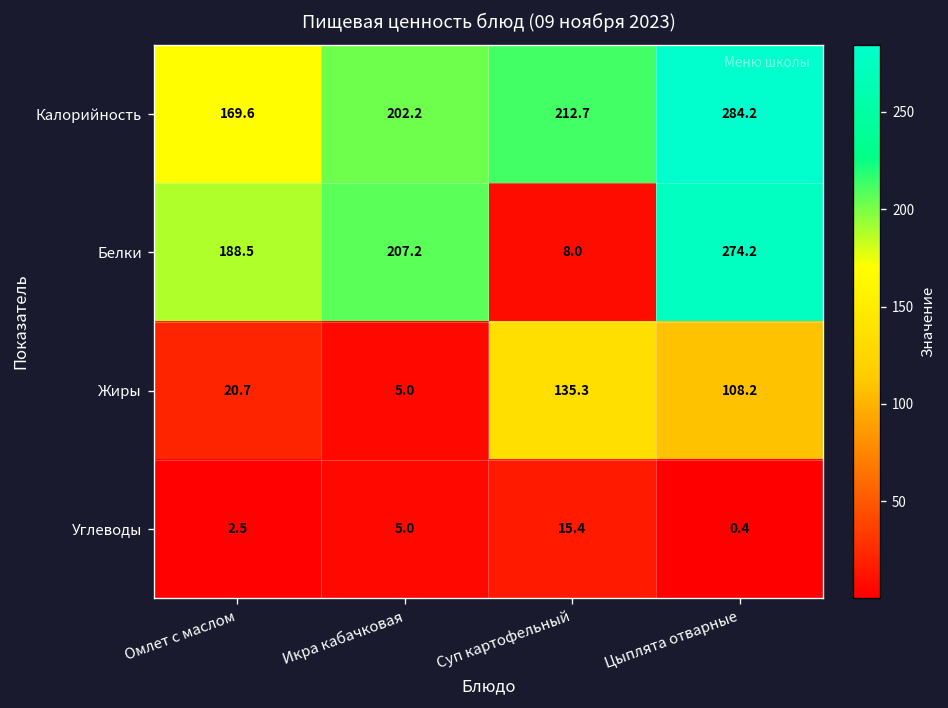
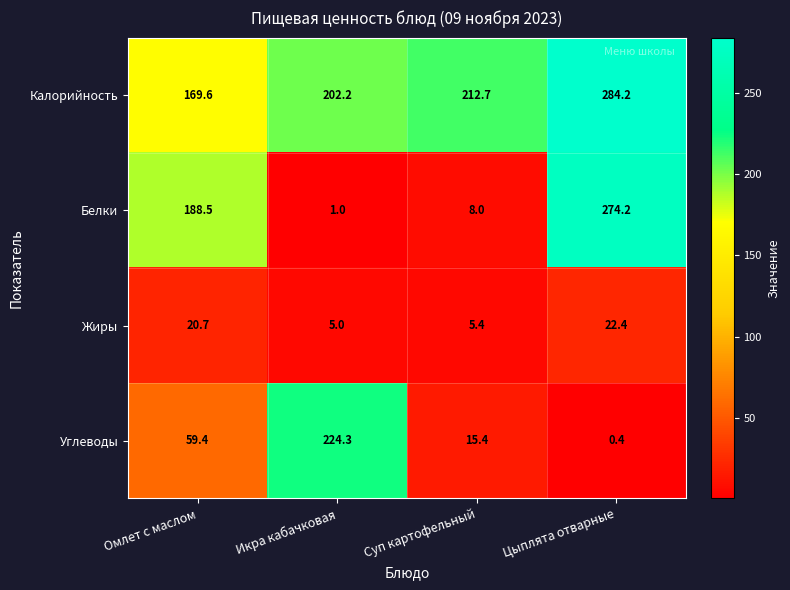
  {
    "Калорийность": {
      "Омлет с маслом": 169.6,
      "Икра кабачковая": 202.2,
      "Суп картофельный": 212.7
    },
    "Белки": {
      "Омлет с маслом": 188.5,
-     "Икра кабачковая": 207.2,
+     "Икра кабачковая": 1.0,
      "Суп картофельный": 8.0,
      "Цыплята отварные": 274.2
    },
    "Жиры": {
      "Омлет с маслом": 20.7,
      "Икра кабачковая": 5.0,
-     "Суп картофельный": 135.3,
-     "Цыплята отварные": 108.2
+     "Суп картофельный": 5.4,
+     "Цыплята отварные": 22.4
    },
    "Углеводы": {
-     "Омлет с маслом": 2.5,
-     "Икра кабачковая": 5.0,
+     "Омлет с маслом": 59.4,
+     "Икра кабачковая": 224.3,
      "Суп картофельный": 15.4,
      "Цыплята отварные": 0.4
    }
  }
